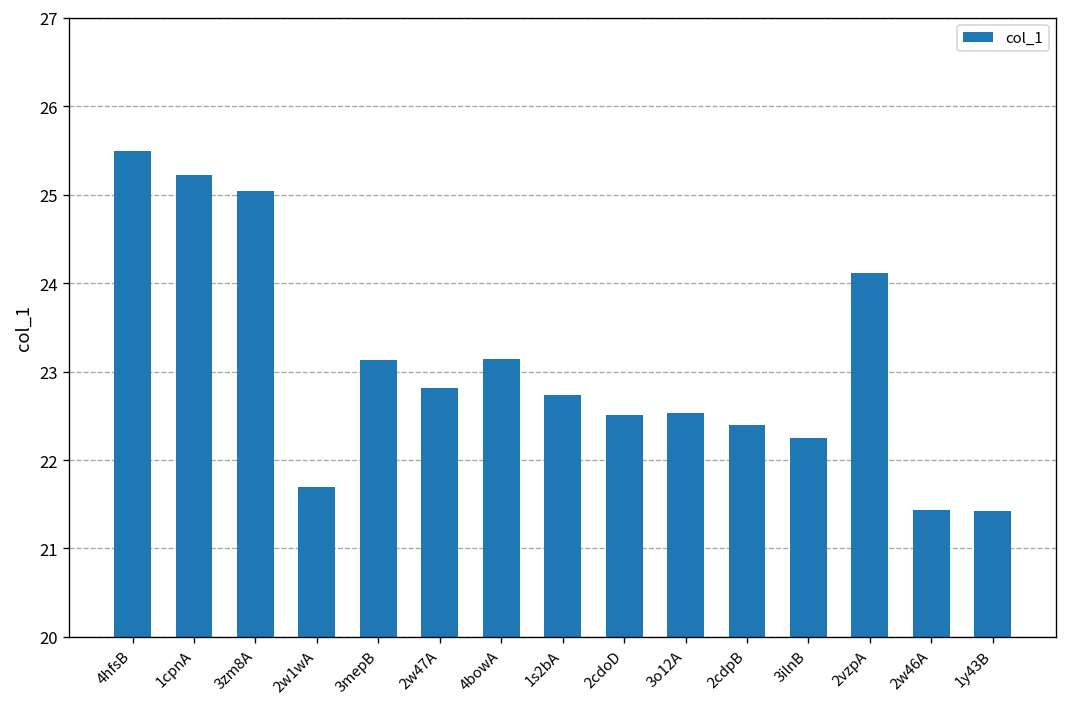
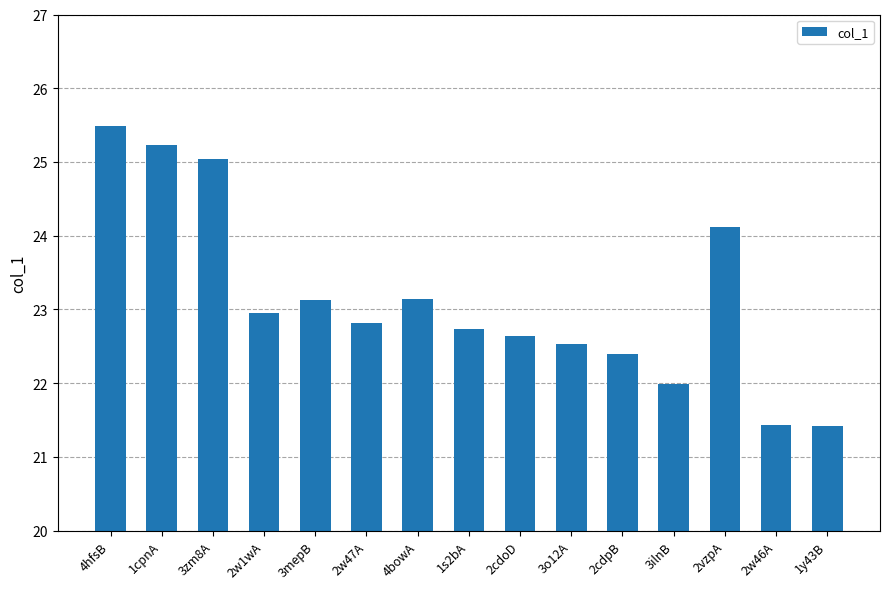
  {
    "4hfsB": 25.5,
    "1cpnA": 25.2,
    "3zm8A": 25.0,
-   "2w1wA": 21.7,
+   "2w1wA": 22.9,
    "3mepB": 23.1,
    "2w47A": 22.8,
    "4bowA": 23.1,
    "1s2bA": 22.7,
-   "2cdoD": 22.5,
+   "2cdoD": 22.6,
    "3o12A": 22.5,
    "2cdpB": 22.4,
-   "3ilnB": 22.3,
+   "3ilnB": 22.0,
    "2vzpA": 24.1,
    "2w46A": 21.4,
    "1y43B": 21.4
  }
